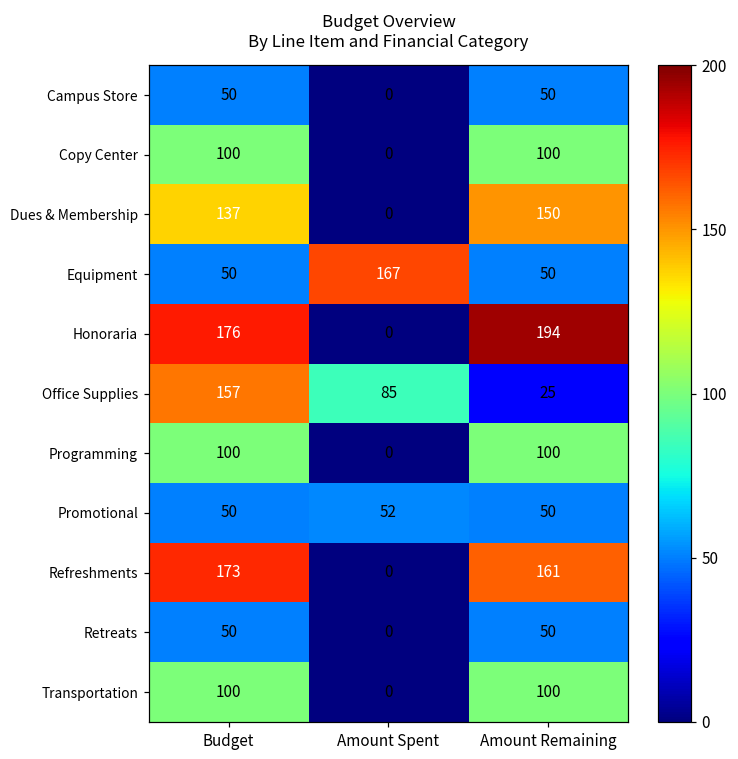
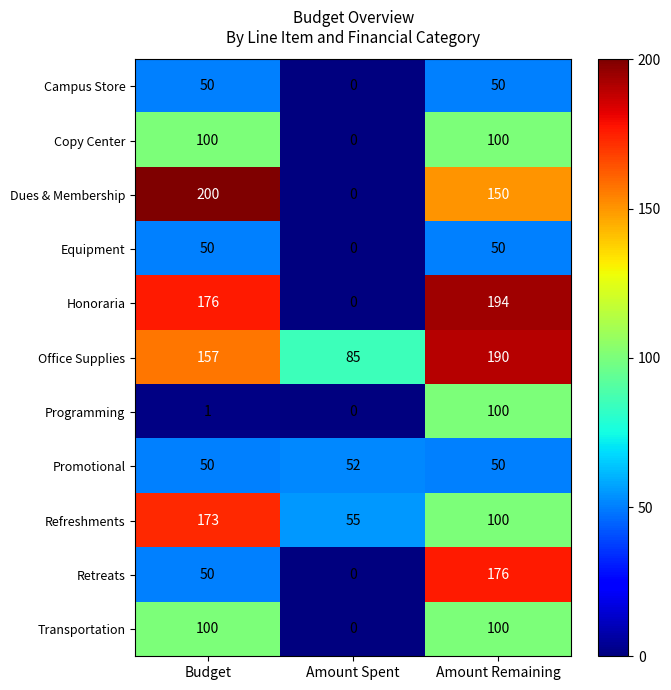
  {
    "Campus Store": {
      "Budget": 50,
      "Amount Spent": 0,
      "Amount Remaining": 50
    },
    "Copy Center": {
      "Budget": 100,
      "Amount Spent": 0,
      "Amount Remaining": 100
    },
    "Dues & Membership": {
-     "Budget": 137,
+     "Budget": 200,
      "Amount Spent": 0,
      "Amount Remaining": 150
    },
    "Equipment": {
      "Budget": 50,
-     "Amount Spent": 167,
+     "Amount Spent": 0,
      "Amount Remaining": 50
    },
    "Honoraria": {
      "Budget": 176,
      "Amount Spent": 0,
      "Amount Remaining": 194
    },
    "Office Supplies": {
      "Budget": 157,
      "Amount Spent": 85,
-     "Amount Remaining": 25
+     "Amount Remaining": 190
    },
    "Programming": {
-     "Budget": 100,
+     "Budget": 1,
      "Amount Spent": 0,
      "Amount Remaining": 100
    },
    "Promotional": {
      "Budget": 50,
      "Amount Spent": 52,
      "Amount Remaining": 50
    },
    "Refreshments": {
      "Budget": 173,
-     "Amount Spent": 0,
-     "Amount Remaining": 161
+     "Amount Spent": 55,
+     "Amount Remaining": 100
    },
    "Retreats": {
      "Budget": 50,
      "Amount Spent": 0,
-     "Amount Remaining": 50
+     "Amount Remaining": 176
    },
    "Transportation": {
      "Budget": 100,
      "Amount Spent": 0,
      "Amount Remaining": 100
    }
  }
